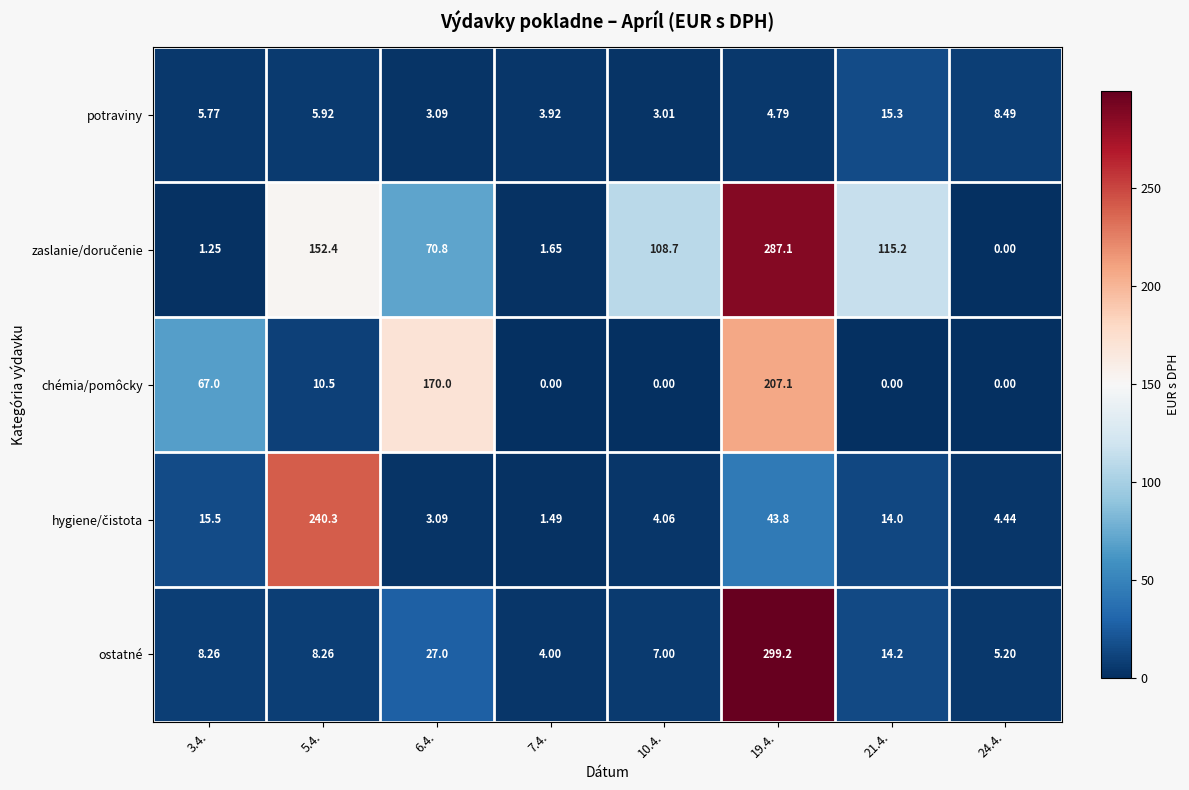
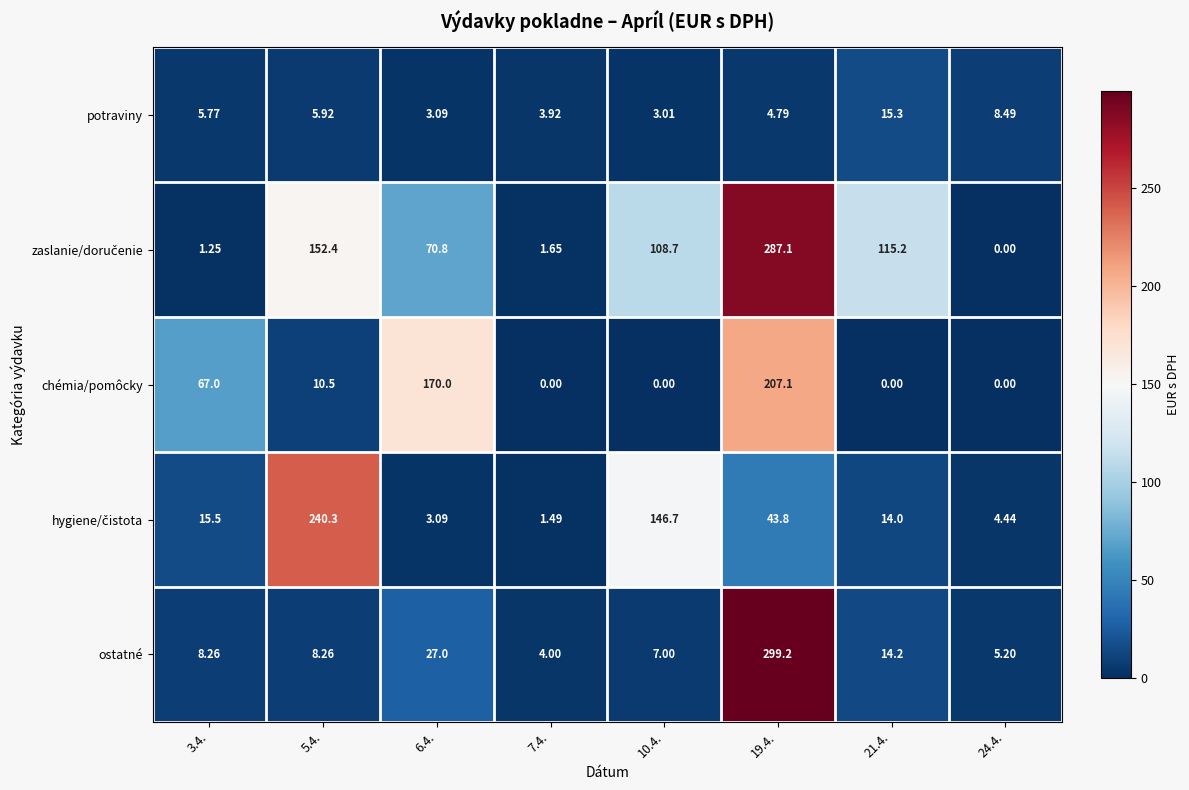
  {
    "potraviny": {
      "3.4.": 5.77,
      "5.4.": 5.92,
      "6.4.": 3.09,
      "7.4.": 3.92,
      "10.4.": 3.01,
      "19.4.": 4.79,
      "21.4.": 15.3,
      "24.4.": 8.49
    },
    "zaslanie/doručenie": {
      "3.4.": 1.25,
      "5.4.": 152.4,
      "6.4.": 70.8,
      "7.4.": 1.65,
      "10.4.": 108.7,
      "19.4.": 287.1,
      "21.4.": 115.2,
      "24.4.": 0.00
    },
    "chémia/pomôcky": {
      "3.4.": 67.0,
      "5.4.": 10.5,
      "6.4.": 170.0,
      "7.4.": 0.00,
      "10.4.": 0.00,
      "19.4.": 207.1,
      "21.4.": 0.00,
      "24.4.": 0.00
    },
    "hygiene/čistota": {
      "3.4.": 15.5,
      "5.4.": 240.3,
      "6.4.": 3.09,
      "7.4.": 1.49,
-     "10.4.": 4.06,
+     "10.4.": 146.7,
      "19.4.": 43.8,
      "21.4.": 14.0,
      "24.4.": 4.44
    },
    "ostatné": {
      "3.4.": 8.26,
      "5.4.": 8.26,
      "6.4.": 27.0,
      "7.4.": 4.00,
      "10.4.": 7.00,
      "19.4.": 299.2,
      "21.4.": 14.2,
      "24.4.": 5.20
    }
  }
